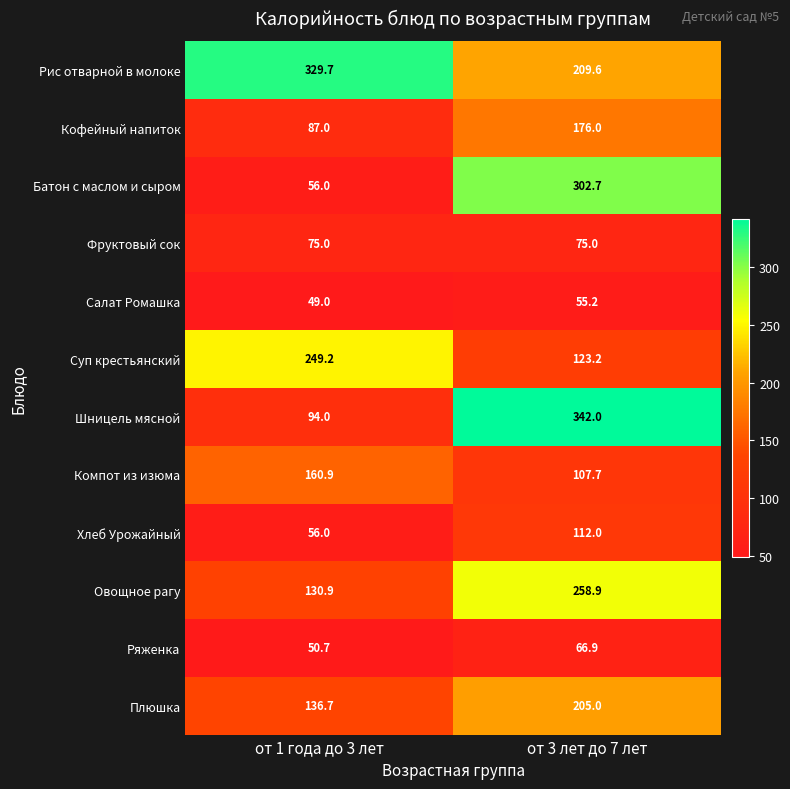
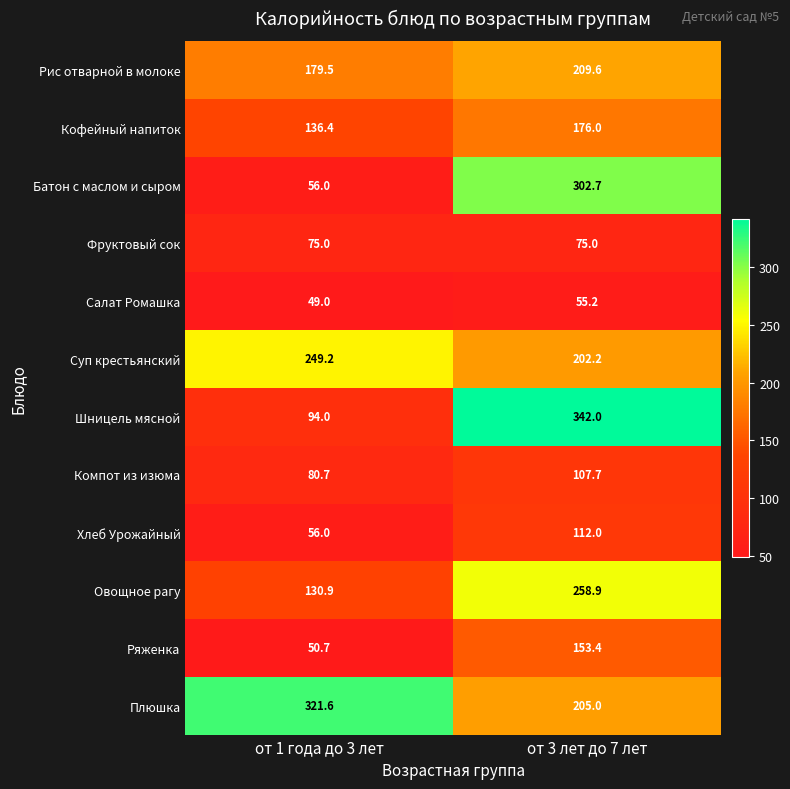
  {
    "Рис отварной в молоке": {
-     "от 1 года до 3 лет": 329.7,
+     "от 1 года до 3 лет": 179.5,
      "от 3 лет до 7 лет": 209.6
    },
    "Кофейный напиток": {
-     "от 1 года до 3 лет": 87.0,
+     "от 1 года до 3 лет": 136.4,
      "от 3 лет до 7 лет": 176.0
    },
    "Батон с маслом и сыром": {
      "от 1 года до 3 лет": 56.0,
      "от 3 лет до 7 лет": 302.7
    },
    "Фруктовый сок": {
      "от 1 года до 3 лет": 75.0,
      "от 3 лет до 7 лет": 75.0
    },
    "Салат Ромашка": {
      "от 1 года до 3 лет": 49.0,
      "от 3 лет до 7 лет": 55.2
    },
    "Суп крестьянский": {
      "от 1 года до 3 лет": 249.2,
-     "от 3 лет до 7 лет": 123.2
+     "от 3 лет до 7 лет": 202.2
    },
    "Шницель мясной": {
      "от 1 года до 3 лет": 94.0,
      "от 3 лет до 7 лет": 342.0
    },
    "Компот из изюма": {
-     "от 1 года до 3 лет": 160.9,
+     "от 1 года до 3 лет": 80.7,
      "от 3 лет до 7 лет": 107.7
    },
    "Хлеб Урожайный": {
      "от 1 года до 3 лет": 56.0,
      "от 3 лет до 7 лет": 112.0
    },
    "Овощное рагу": {
      "от 1 года до 3 лет": 130.9,
      "от 3 лет до 7 лет": 258.9
    },
    "Ряженка": {
      "от 1 года до 3 лет": 50.7,
-     "от 3 лет до 7 лет": 66.9
+     "от 3 лет до 7 лет": 153.4
    },
    "Плюшка": {
-     "от 1 года до 3 лет": 136.7,
+     "от 1 года до 3 лет": 321.6,
      "от 3 лет до 7 лет": 205.0
    }
  }
